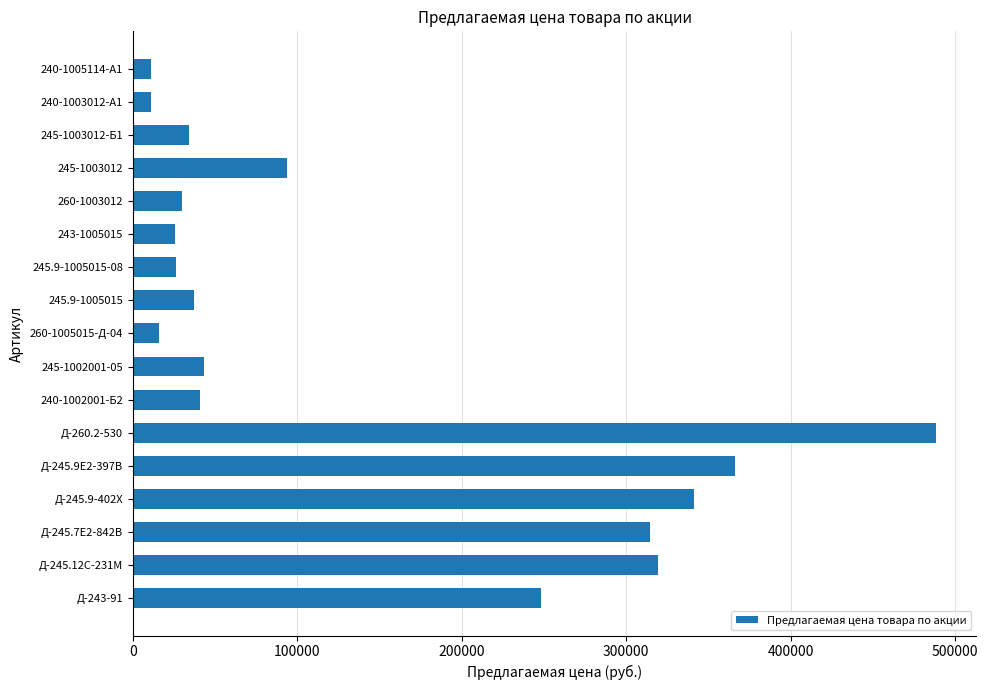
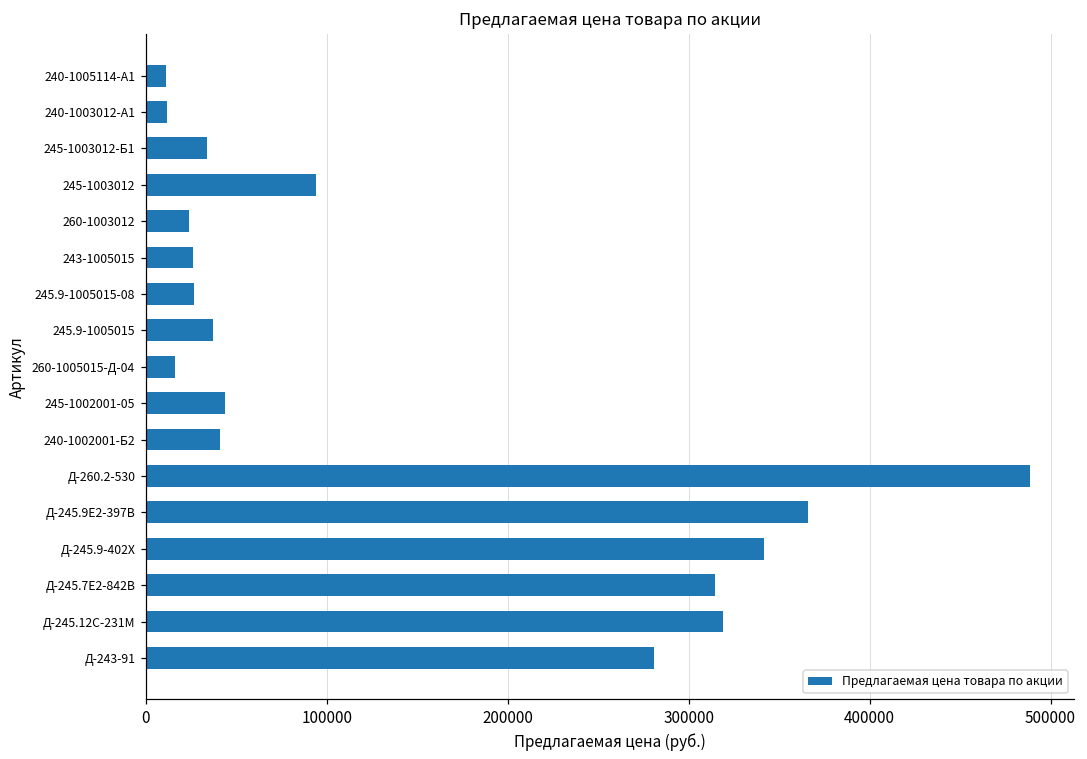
  {
    "240-1005114-А1": 11000,
    "240-1003012-А1": 11000,
    "245-1003012-Б1": 34000,
    "245-1003012": 94000,
-   "260-1003012": 30000,
+   "260-1003012": 24000,
    "243-1005015": 26000,
    "245.9-1005015-08": 26000,
    "245.9-1005015": 37000,
    "260-1005015-Д-04": 16000,
    "245-1002001-05": 43000,
    "240-1002001-Б2": 41000,
    "Д-260.2-530": 489000,
    "Д-245.9Е2-397В": 366000,
    "Д-245.9-402Х": 341000,
    "Д-245.7Е2-842В": 315000,
    "Д-245.12С-231М": 319000,
-   "Д-243-91": 248000
+   "Д-243-91": 281000
  }
